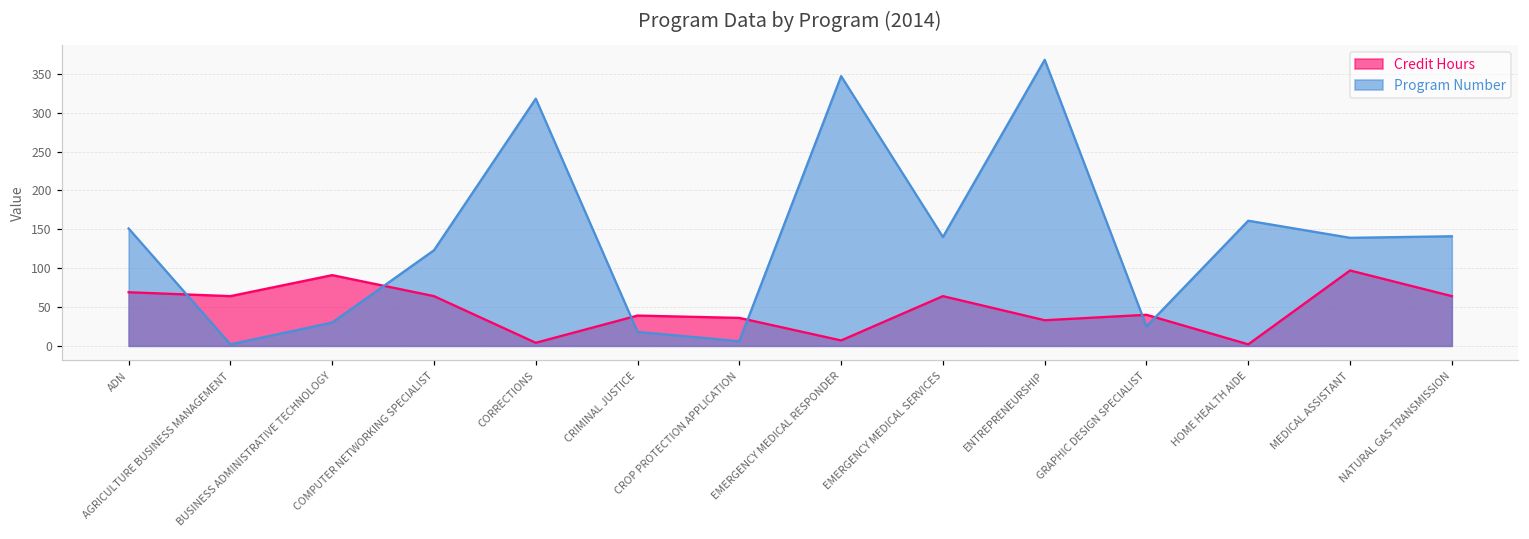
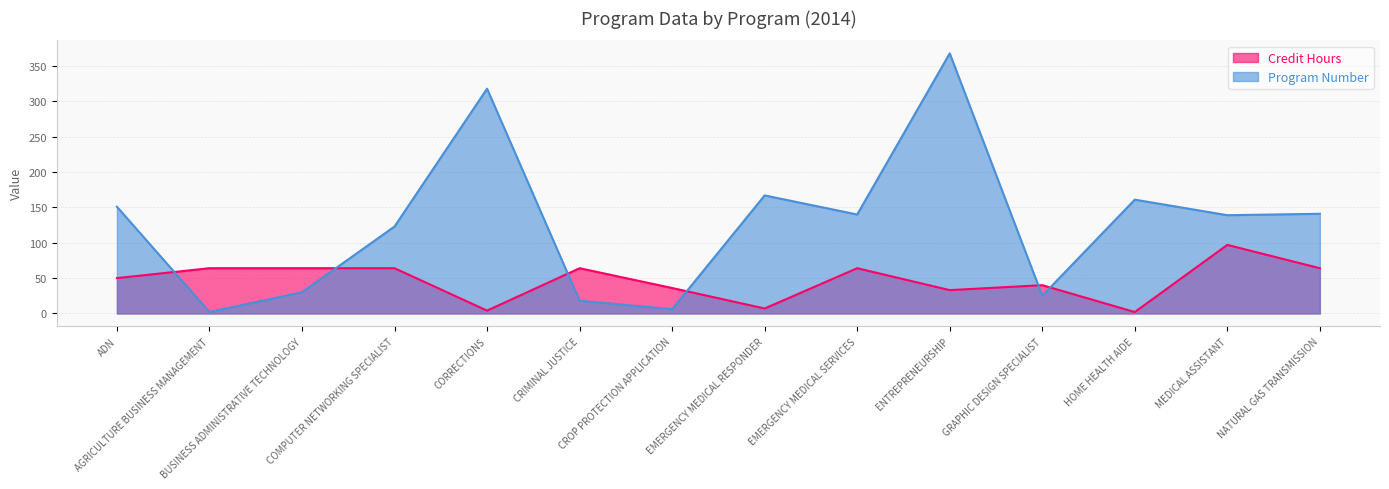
  {
    "Credit Hours": {
-     "ADN": 70,
+     "ADN": 50,
      "AGRICULTURE BUSINESS MANAGEMENT": 60,
-     "BUSINESS ADMINISTRATIVE TECHNOLOGY": 90,
+     "BUSINESS ADMINISTRATIVE TECHNOLOGY": 60,
      "COMPUTER NETWORKING SPECIALIST": 60,
      "CORRECTIONS": 0,
-     "CRIMINAL JUSTICE": 40,
+     "CRIMINAL JUSTICE": 60,
      "CROP PROTECTION APPLICATION": 40,
      "EMERGENCY MEDICAL RESPONDER": 10,
      "EMERGENCY MEDICAL SERVICES": 60,
      "ENTREPRENEURSHIP": 30,
      "GRAPHIC DESIGN SPECIALIST": 40,
      "HOME HEALTH AIDE": 0,
      "MEDICAL ASSISTANT": 100,
      "NATURAL GAS TRANSMISSION": 60
    },
    "Program Number": {
      "ADN": 150,
      "AGRICULTURE BUSINESS MANAGEMENT": 0,
      "BUSINESS ADMINISTRATIVE TECHNOLOGY": 30,
      "COMPUTER NETWORKING SPECIALIST": 120,
      "CORRECTIONS": 320,
      "CRIMINAL JUSTICE": 20,
      "CROP PROTECTION APPLICATION": 10,
-     "EMERGENCY MEDICAL RESPONDER": 350,
+     "EMERGENCY MEDICAL RESPONDER": 170,
      "EMERGENCY MEDICAL SERVICES": 140,
      "ENTREPRENEURSHIP": 370,
      "GRAPHIC DESIGN SPECIALIST": 30,
      "HOME HEALTH AIDE": 160,
      "MEDICAL ASSISTANT": 140,
      "NATURAL GAS TRANSMISSION": 140
    }
  }
